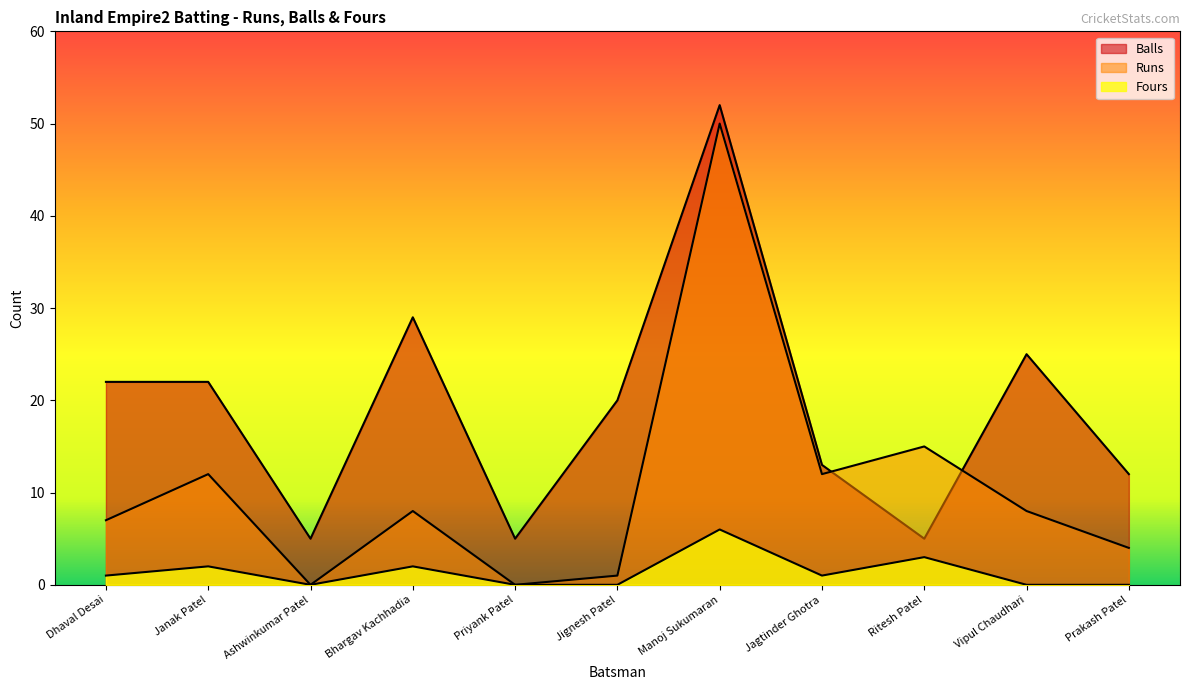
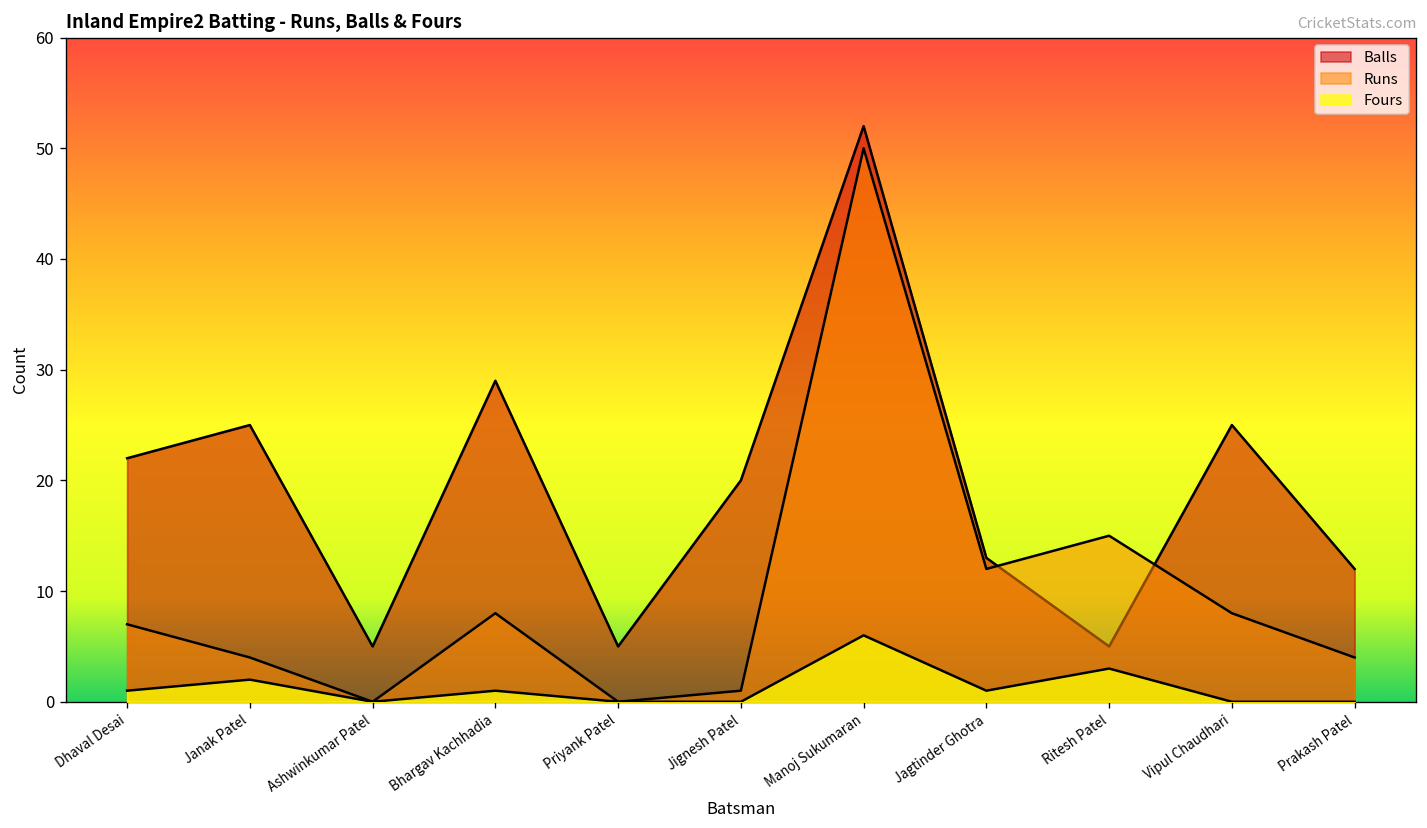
  {
    "Balls": {
      "Dhaval Desai": 22,
-     "Janak Patel": 22,
+     "Janak Patel": 25,
      "Ashwinkumar Patel": 5,
      "Bhargav Kachhadia": 29,
      "Priyank Patel": 5,
      "Jignesh Patel": 20,
      "Manoj Sukumaran": 52,
      "Jagtinder Ghotra": 13,
      "Ritesh Patel": 5,
      "Vipul Chaudhari": 25,
      "Prakash Patel": 12
    },
    "Runs": {
      "Dhaval Desai": 7,
-     "Janak Patel": 12,
+     "Janak Patel": 4,
      "Bhargav Kachhadia": 8,
      "Jignesh Patel": 1,
      "Manoj Sukumaran": 50,
      "Jagtinder Ghotra": 12,
      "Ritesh Patel": 15,
      "Vipul Chaudhari": 8,
      "Prakash Patel": 4
    },
    "Fours": {
      "Dhaval Desai": 1,
      "Janak Patel": 2,
-     "Bhargav Kachhadia": 2,
+     "Bhargav Kachhadia": 1,
      "Jignesh Patel": 0,
      "Manoj Sukumaran": 6,
      "Jagtinder Ghotra": 1,
      "Ritesh Patel": 3,
      "Vipul Chaudhari": 0,
      "Prakash Patel": 0
    }
  }
